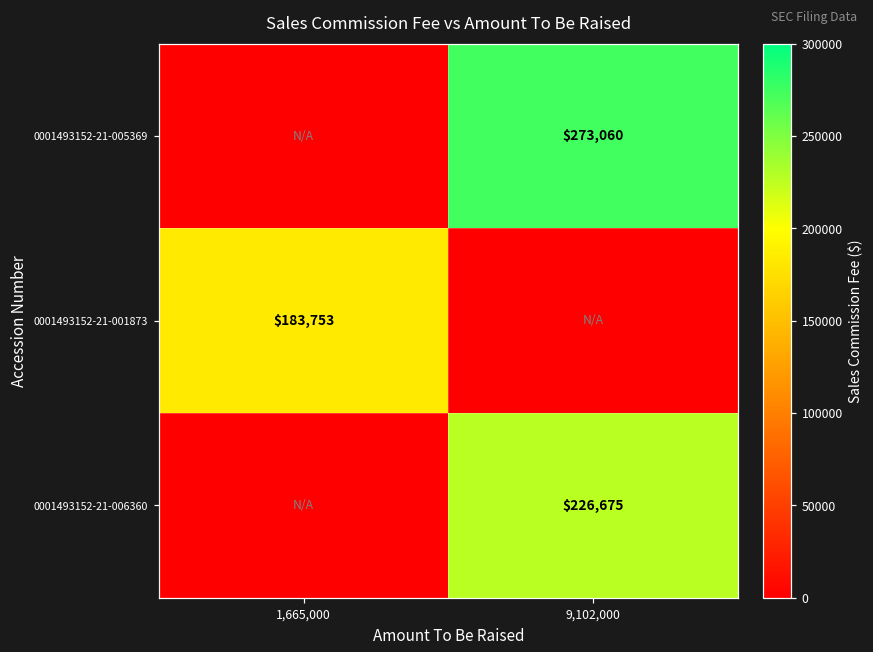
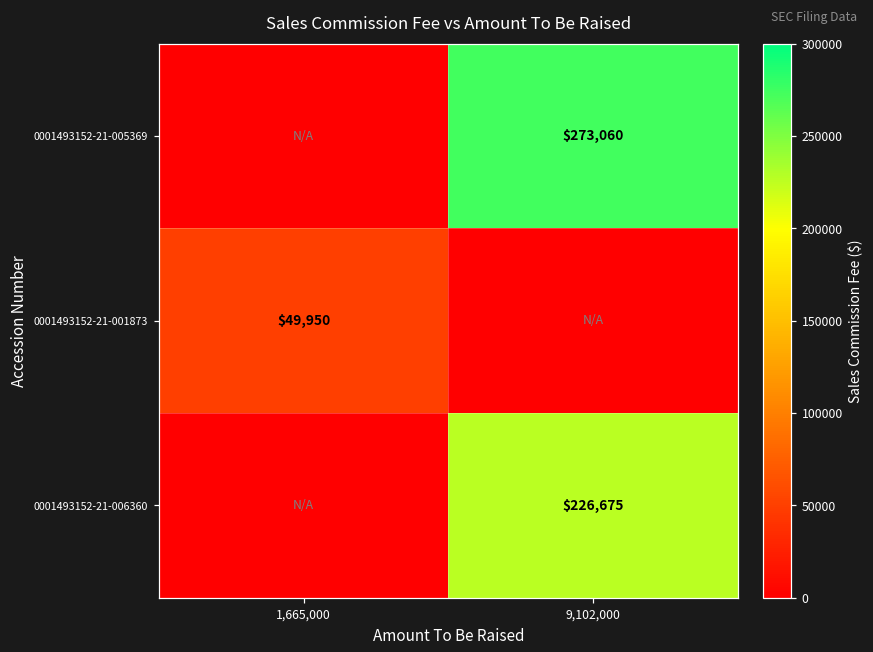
  {
    "0001493152-21-005369": {
      "9,102,000": "$273,060"
    },
    "0001493152-21-001873": {
-     "1,665,000": "$183,753"
+     "1,665,000": "$49,950"
    },
    "0001493152-21-006360": {
      "9,102,000": "$226,675"
    }
  }
